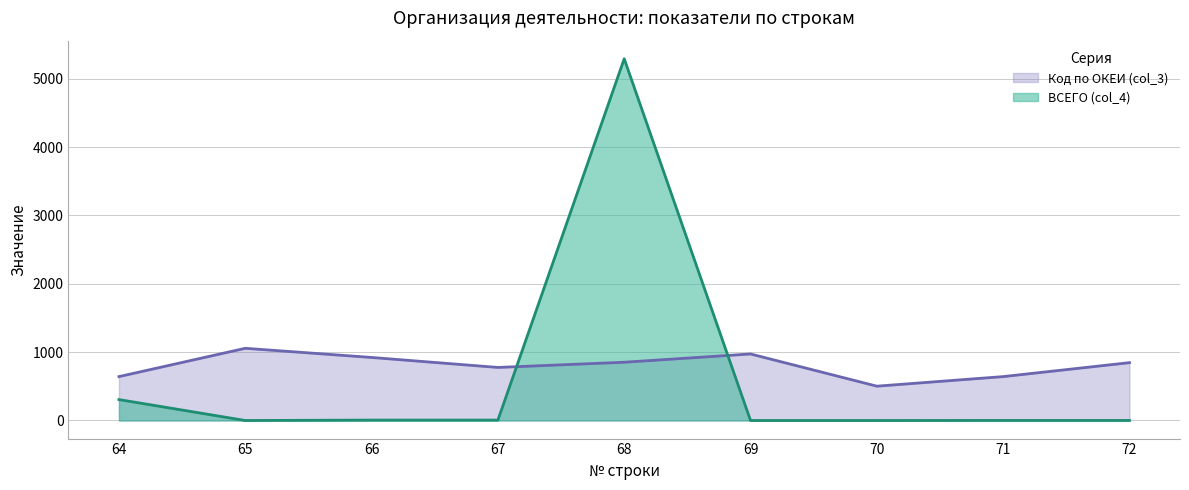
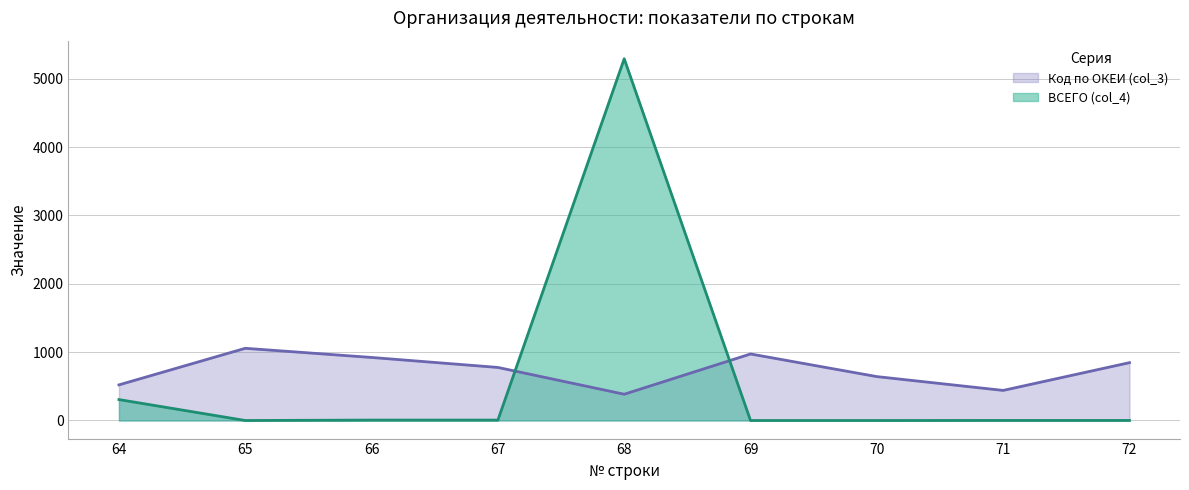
  {
    "Код по ОКЕИ (col_3)": {
-     "64": 600,
+     "64": 500,
      "65": 1100,
      "66": 900,
      "67": 800,
-     "68": 900,
+     "68": 400,
      "69": 1000,
-     "70": 500,
-     "71": 600,
+     "70": 600,
+     "71": 400,
      "72": 800
    },
    "ВСЕГО (col_4)": {
      "64": 300,
      "65": 0,
      "66": 0,
      "67": 0,
      "68": 5300,
      "69": 0,
      "70": 0,
      "71": 0,
      "72": 0
    }
  }
